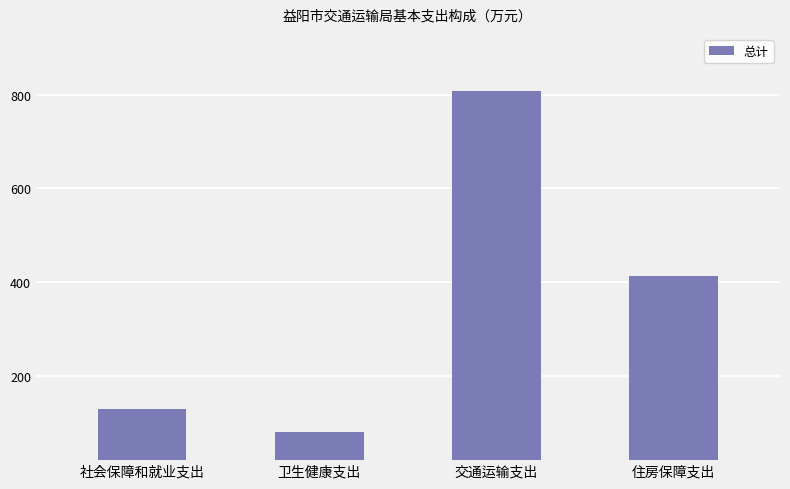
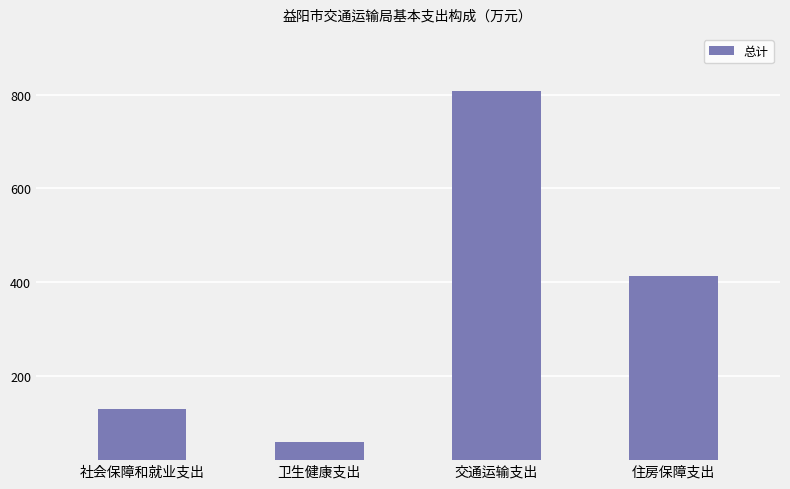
  {
    "社会保障和就业支出": 130,
-   "卫生健康支出": 80,
+   "卫生健康支出": 60,
    "交通运输支出": 810,
    "住房保障支出": 410
  }
